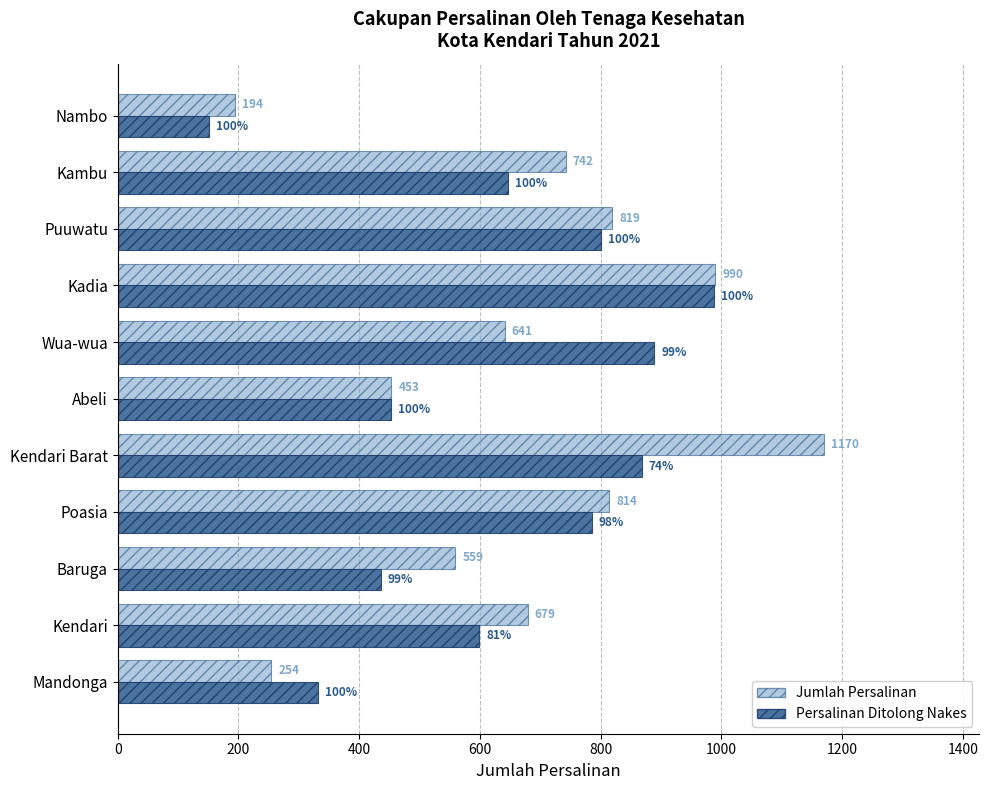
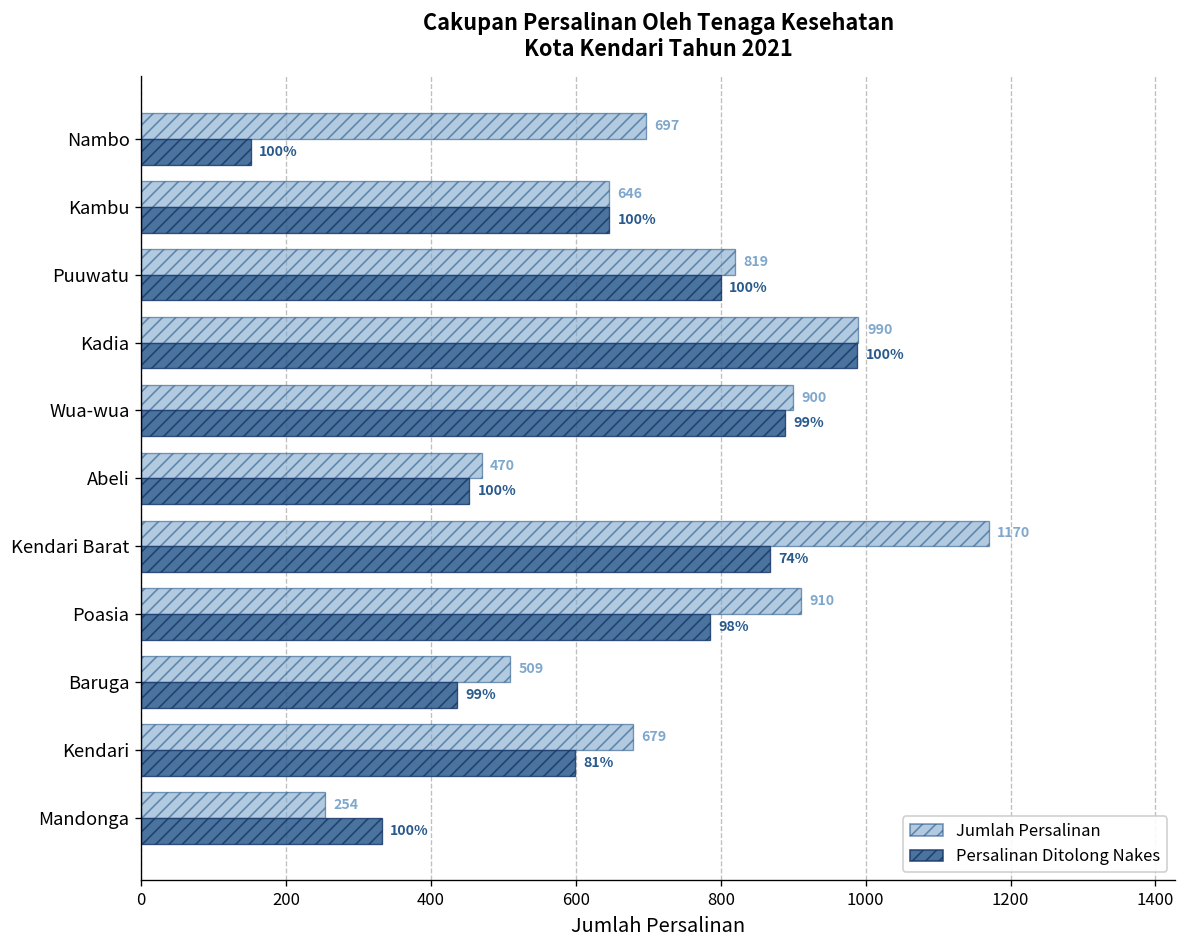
  {
    "Jumlah Persalinan": {
-     "Nambo": 194,
-     "Kambu": 742,
+     "Nambo": 697,
+     "Kambu": 646,
      "Puuwatu": 819,
      "Kadia": 990,
-     "Wua-wua": 641,
-     "Abeli": 453,
+     "Wua-wua": 900,
+     "Abeli": 470,
      "Kendari Barat": 1170,
-     "Poasia": 814,
-     "Baruga": 559,
+     "Poasia": 910,
+     "Baruga": 509,
      "Kendari": 679,
      "Mandonga": 254
    }
  }
